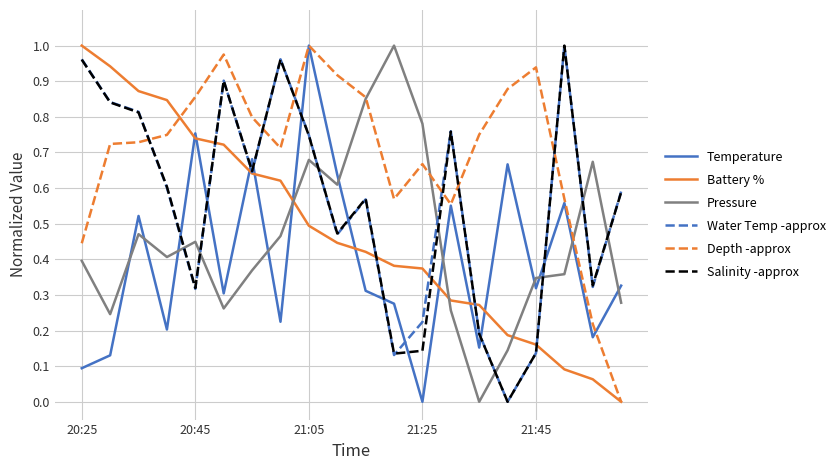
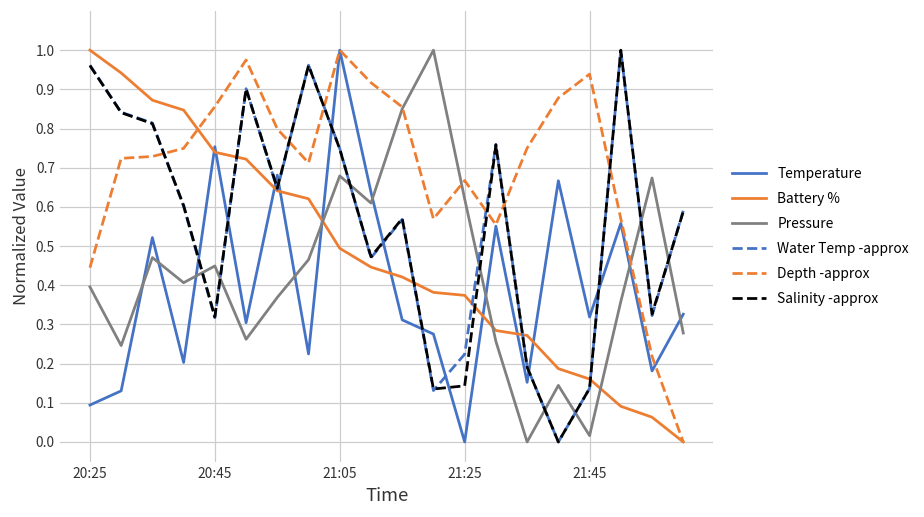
  {
    "Pressure": {
      "20:25": 0.40,
      "20:45": 0.45,
      "21:05": 0.68,
-     "21:25": 0.78,
-     "21:45": 0.35
+     "21:25": 0.62,
+     "21:45": 0.02
    },
    "Salinity -approx": {
      "21:25": 0.14
    }
  }
